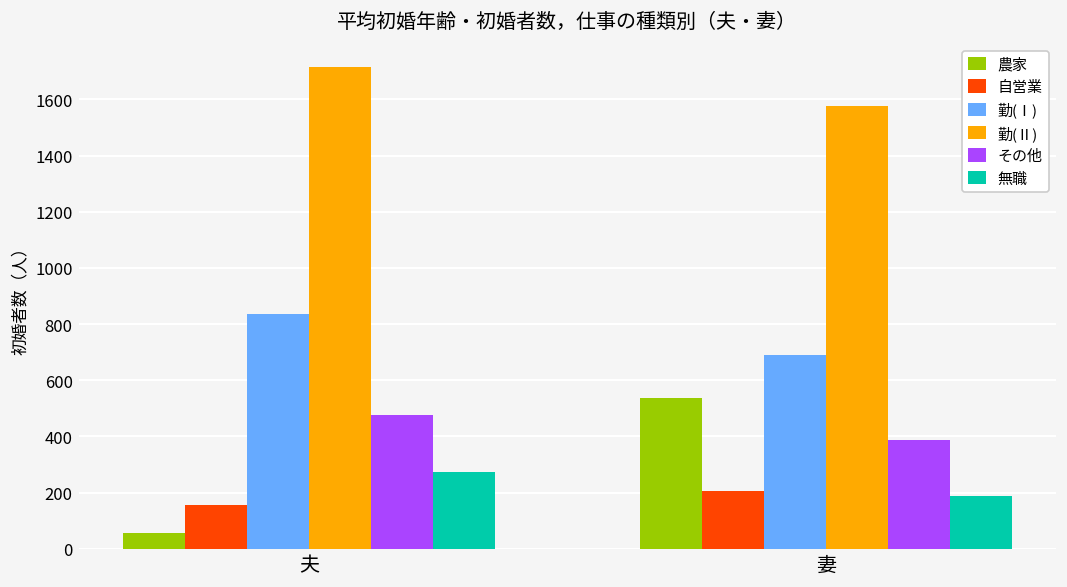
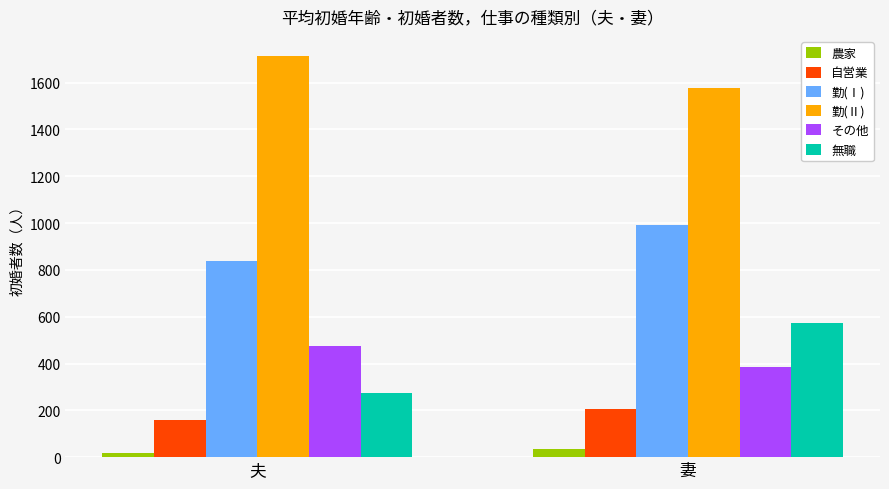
  {
    "農家": {
-     "夫": 60,
-     "妻": 540
+     "夫": 20,
+     "妻": 40
    },
    "自営業": {
      "夫": 160,
      "妻": 210
    },
    "勤(Ⅰ)": {
      "夫": 840,
-     "妻": 690
+     "妻": 990
    },
    "勤(Ⅱ)": {
      "夫": 1710,
      "妻": 1580
    },
    "その他": {
      "夫": 480,
      "妻": 390
    },
    "無職": {
      "夫": 270,
-     "妻": 190
+     "妻": 570
    }
  }
